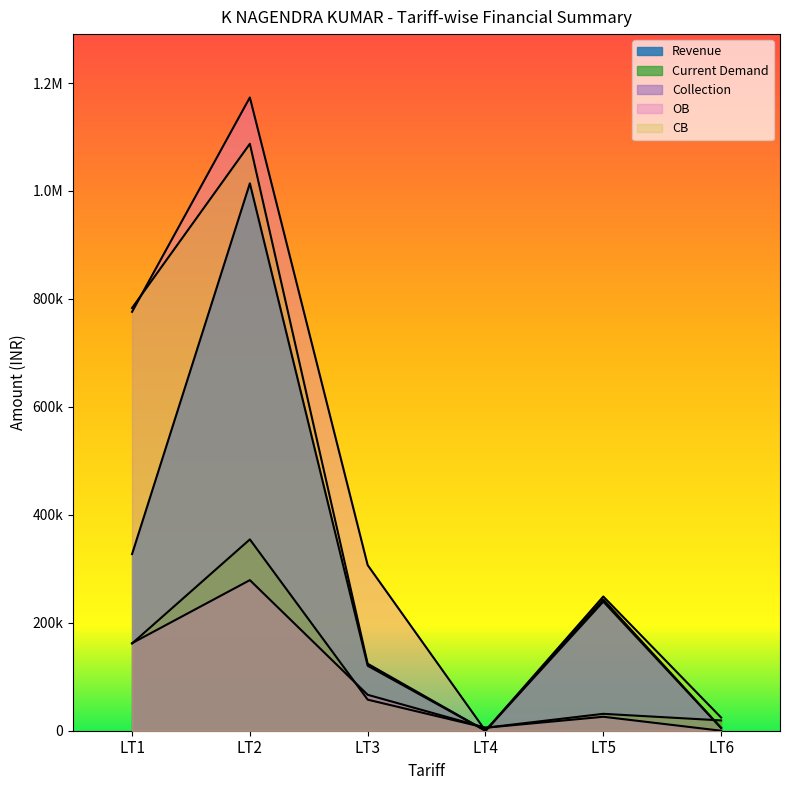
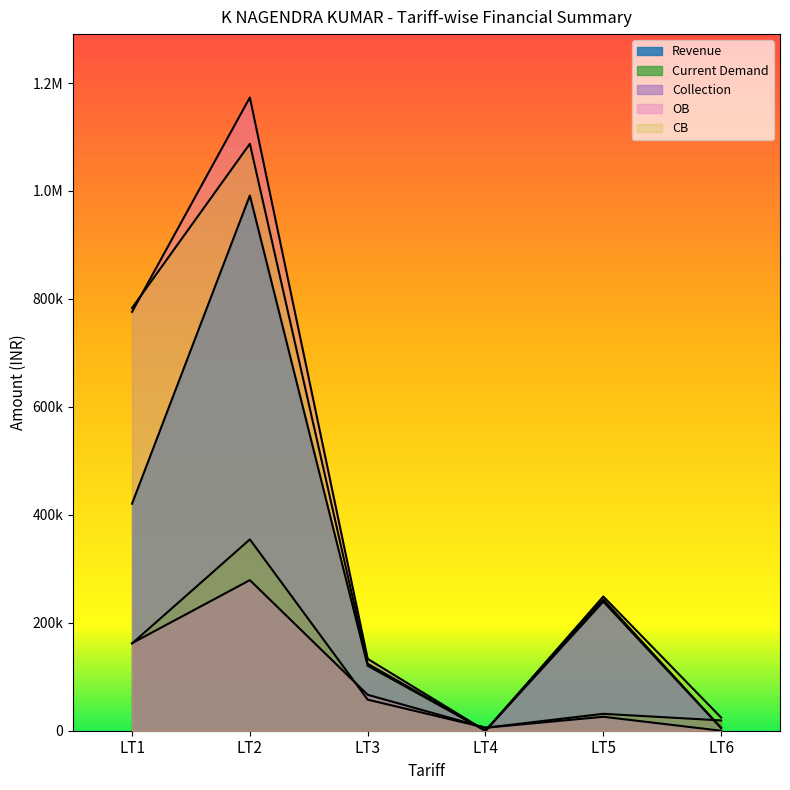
  {
    "Revenue": {
-     "LT1": 330000,
-     "LT2": 1010000
+     "LT1": 420000,
+     "LT2": 990000
    },
    "Current Demand": {
      "LT2": 350000,
      "LT3": 60000,
      "LT5": 30000,
      "LT6": 20000
    },
    "Collection": {
      "LT2": 280000,
      "LT3": 70000,
      "LT5": 30000,
      "LT6": 0
    },
    "OB": {
      "LT1": 780000,
      "LT2": 1170000,
-     "LT3": 310000
+     "LT3": 130000
    },
    "CB": {
      "LT1": 780000,
      "LT2": 1090000,
      "LT5": 250000,
      "LT6": 20000
    }
  }
